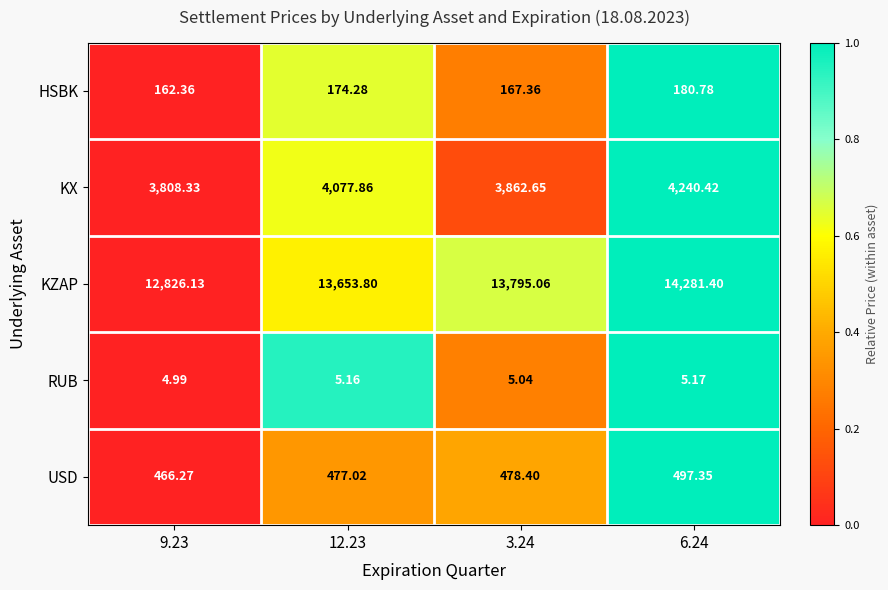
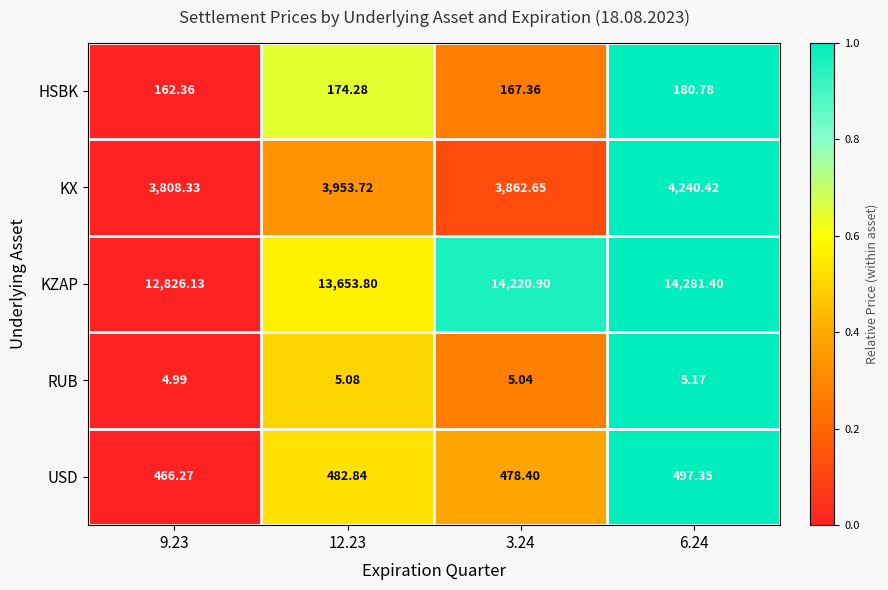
  {
    "HSBK": {
      "9.23": "162.36",
      "12.23": "174.28",
      "3.24": "167.36",
      "6.24": "180.78"
    },
    "KX": {
      "9.23": "3,808.33",
-     "12.23": "4,077.86",
+     "12.23": "3,953.72",
      "3.24": "3,862.65",
      "6.24": "4,240.42"
    },
    "KZAP": {
      "9.23": "12,826.13",
      "12.23": "13,653.80",
-     "3.24": "13,795.06",
+     "3.24": "14,220.90",
      "6.24": "14,281.40"
    },
    "RUB": {
      "9.23": "4.99",
-     "12.23": "5.16",
+     "12.23": "5.08",
      "3.24": "5.04",
      "6.24": "5.17"
    },
    "USD": {
      "9.23": "466.27",
-     "12.23": "477.02",
+     "12.23": "482.84",
      "3.24": "478.40",
      "6.24": "497.35"
    }
  }
